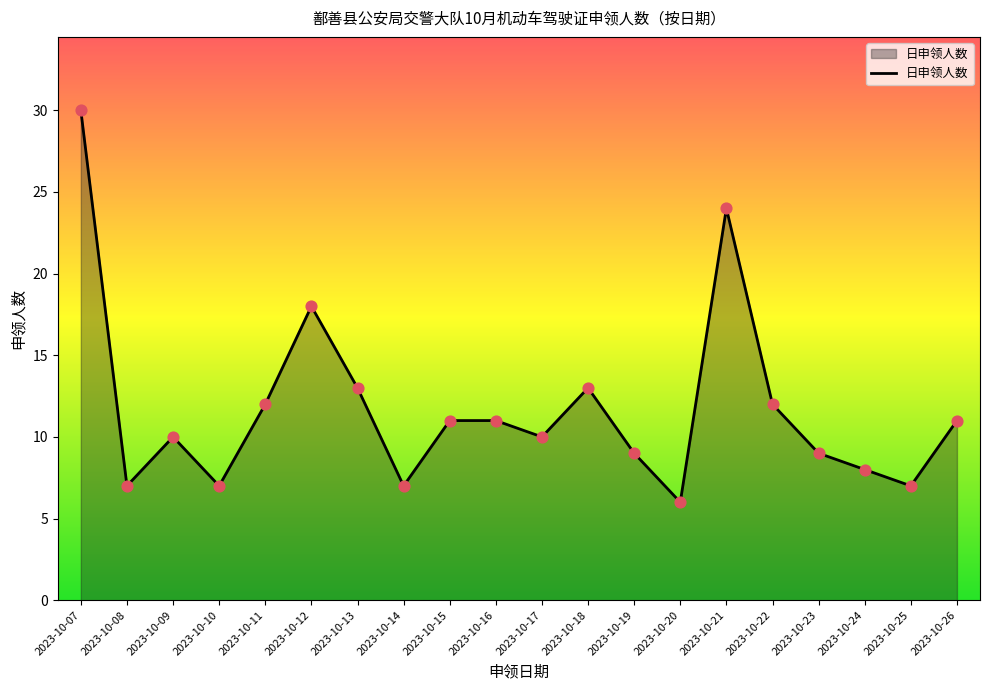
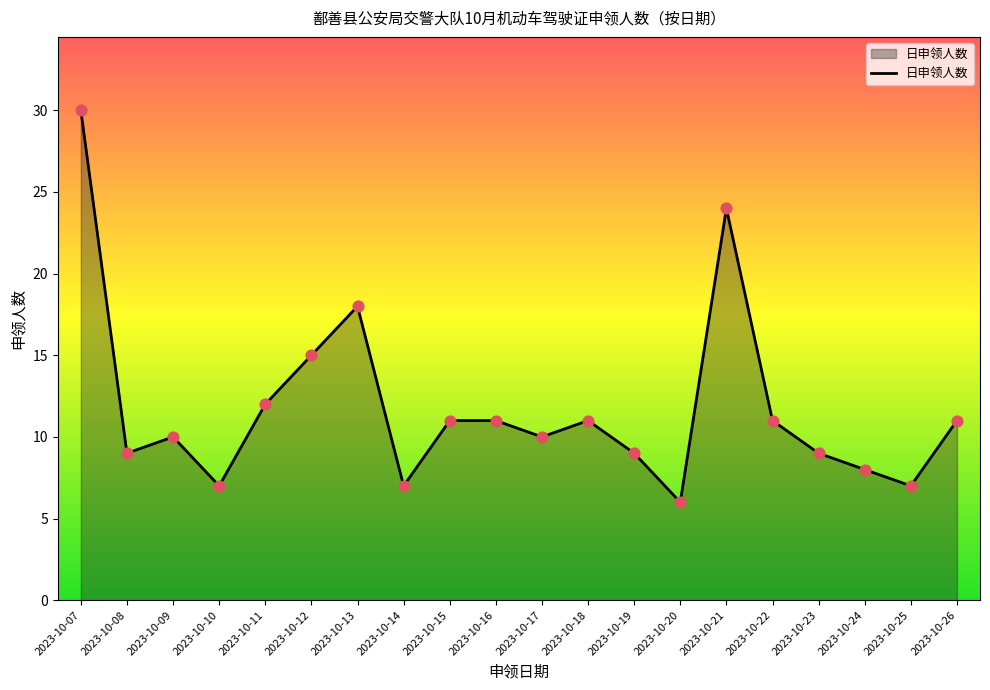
  {
    "2023-10-07": 30,
-   "2023-10-08": 7,
+   "2023-10-08": 9,
    "2023-10-09": 10,
    "2023-10-10": 7,
    "2023-10-11": 12,
-   "2023-10-12": 18,
-   "2023-10-13": 13,
+   "2023-10-12": 15,
+   "2023-10-13": 18,
    "2023-10-14": 7,
    "2023-10-15": 11,
    "2023-10-16": 11,
    "2023-10-17": 10,
-   "2023-10-18": 13,
+   "2023-10-18": 11,
    "2023-10-19": 9,
    "2023-10-20": 6,
    "2023-10-21": 24,
-   "2023-10-22": 12,
+   "2023-10-22": 11,
    "2023-10-23": 9,
    "2023-10-24": 8,
    "2023-10-25": 7,
    "2023-10-26": 11
  }
